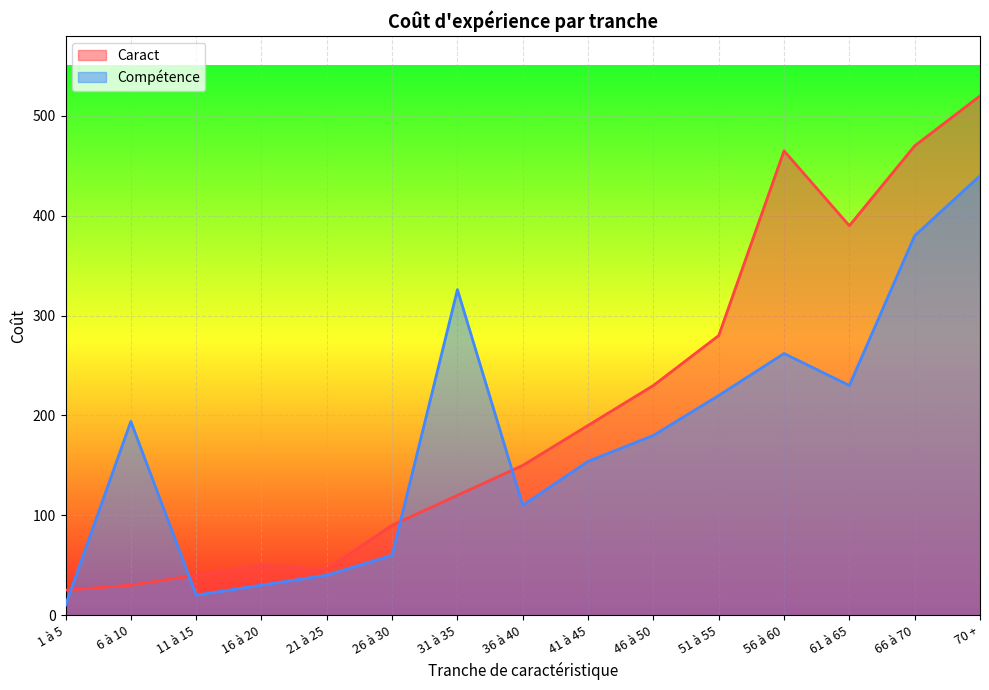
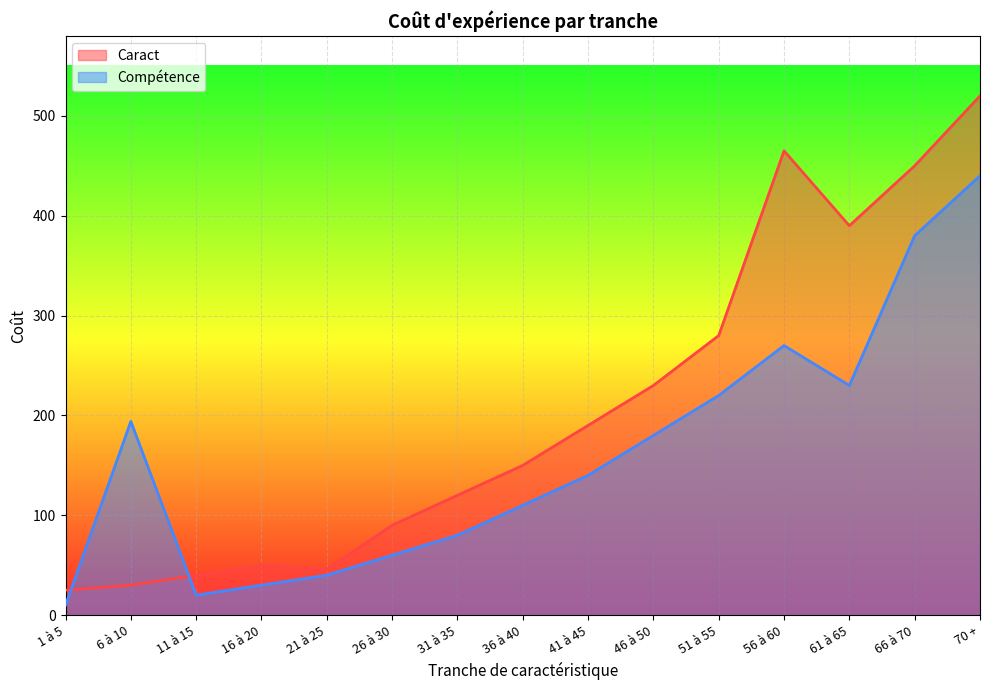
  {
    "Caract": {
      "1 à 5": 30,
      "6 à 10": 30,
      "11 à 15": 40,
      "16 à 20": 50,
      "21 à 25": 50,
      "26 à 30": 90,
      "31 à 35": 120,
      "36 à 40": 150,
      "41 à 45": 190,
      "46 à 50": 230,
      "51 à 55": 280,
      "56 à 60": 470,
      "61 à 65": 390,
-     "66 à 70": 470,
+     "66 à 70": 450,
      "70 +": 520
    },
    "Compétence": {
      "1 à 5": 10,
      "6 à 10": 190,
      "11 à 15": 20,
      "16 à 20": 30,
      "21 à 25": 40,
      "26 à 30": 60,
-     "31 à 35": 330,
+     "31 à 35": 80,
      "36 à 40": 110,
-     "41 à 45": 150,
+     "41 à 45": 140,
      "46 à 50": 180,
      "51 à 55": 220,
-     "56 à 60": 260,
+     "56 à 60": 270,
      "61 à 65": 230,
      "66 à 70": 380,
      "70 +": 440
    }
  }
